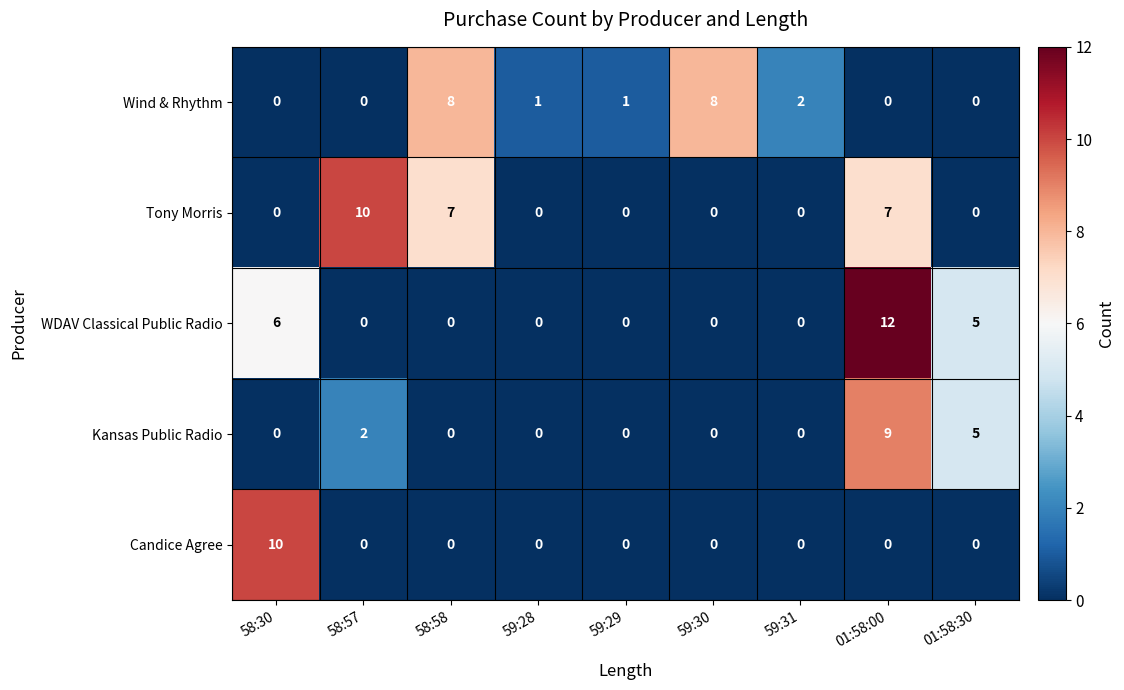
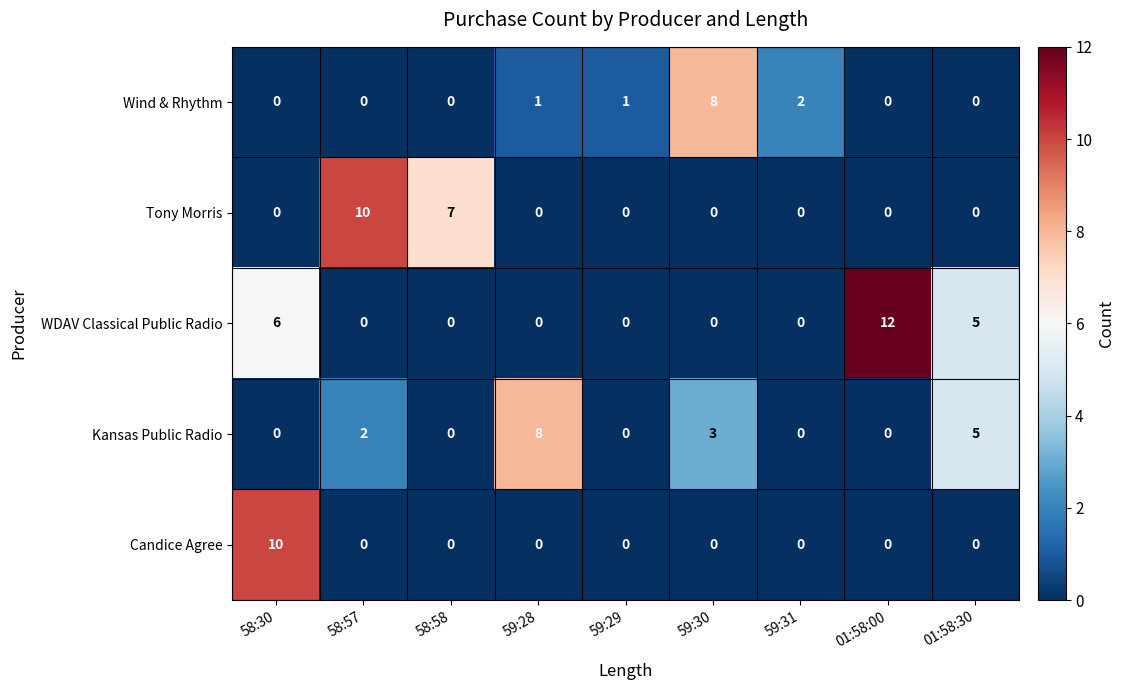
  {
    "Wind & Rhythm": {
      "58:30": 0,
      "58:57": 0,
-     "58:58": 8,
+     "58:58": 0,
      "59:28": 1,
      "59:29": 1,
      "59:30": 8,
      "59:31": 2,
      "01:58:00": 0,
      "01:58:30": 0
    },
    "Tony Morris": {
      "58:30": 0,
      "58:57": 10,
      "58:58": 7,
      "59:28": 0,
      "59:29": 0,
      "59:30": 0,
      "59:31": 0,
-     "01:58:00": 7,
+     "01:58:00": 0,
      "01:58:30": 0
    },
    "WDAV Classical Public Radio": {
      "58:30": 6,
      "58:57": 0,
      "58:58": 0,
      "59:28": 0,
      "59:29": 0,
      "59:30": 0,
      "59:31": 0,
      "01:58:00": 12,
      "01:58:30": 5
    },
    "Kansas Public Radio": {
      "58:30": 0,
      "58:57": 2,
      "58:58": 0,
-     "59:28": 0,
+     "59:28": 8,
      "59:29": 0,
-     "59:30": 0,
+     "59:30": 3,
      "59:31": 0,
-     "01:58:00": 9,
+     "01:58:00": 0,
      "01:58:30": 5
    },
    "Candice Agree": {
      "58:30": 10,
      "58:57": 0,
      "58:58": 0,
      "59:28": 0,
      "59:29": 0,
      "59:30": 0,
      "59:31": 0,
      "01:58:00": 0,
      "01:58:30": 0
    }
  }
